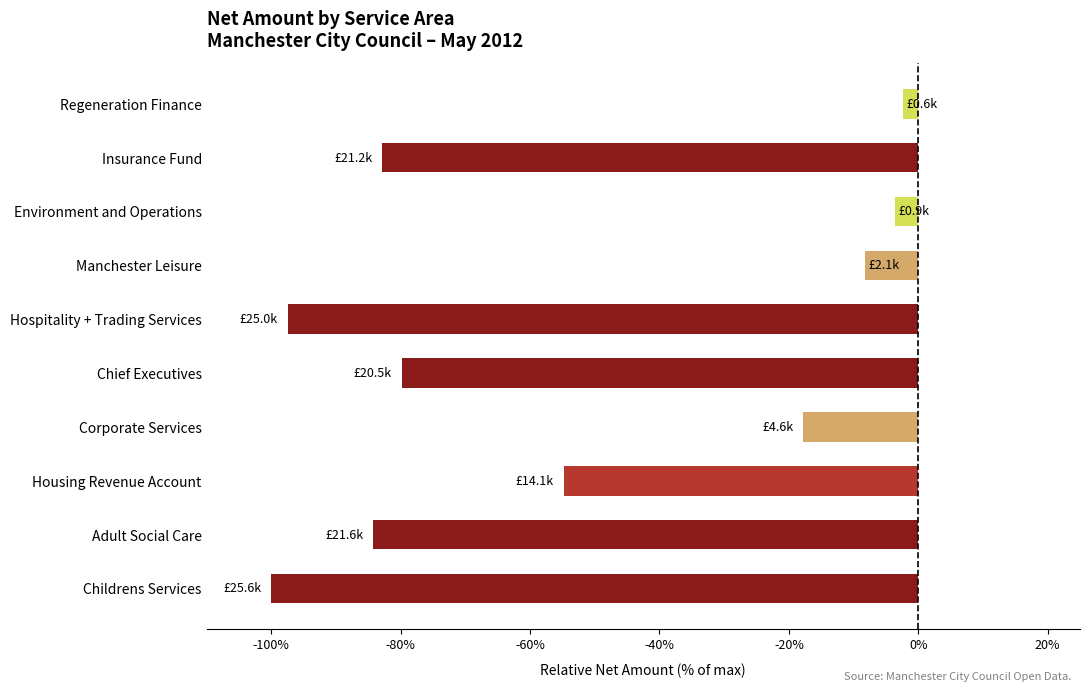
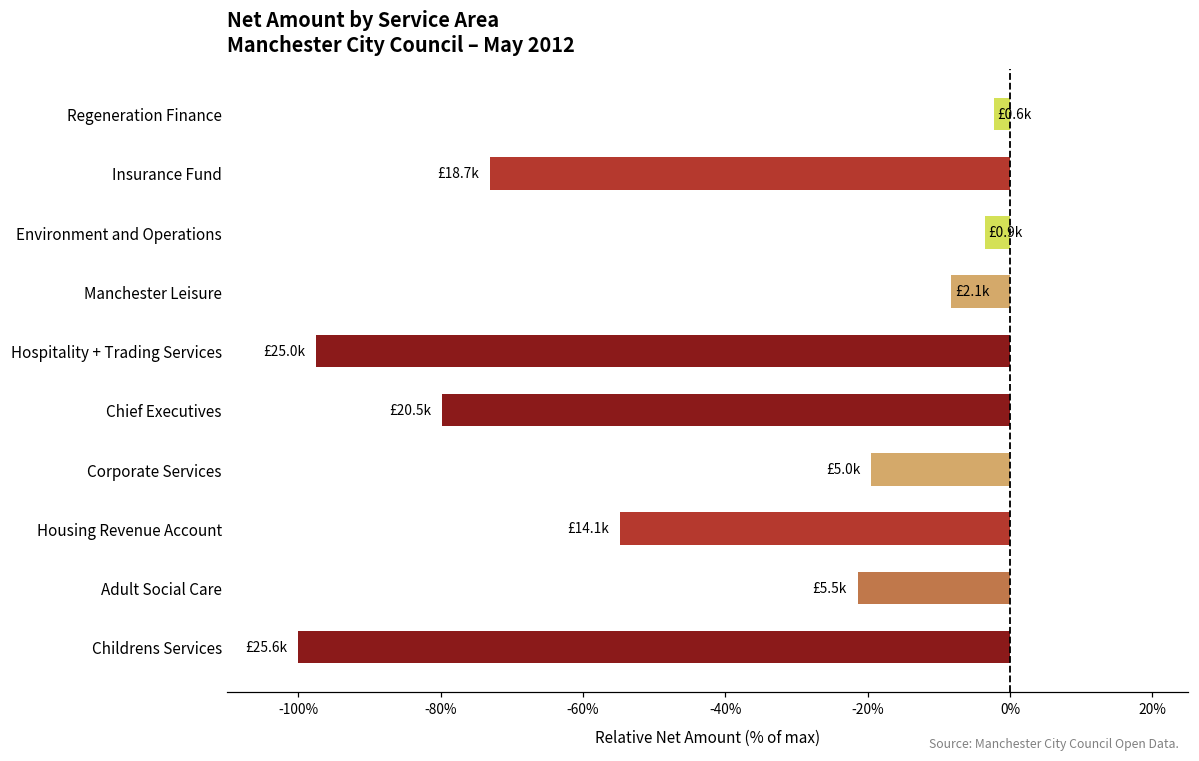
  {
-   "Insurance Fund": "£21.2k",
-   "Corporate Services": "£4.6k",
-   "Adult Social Care": "£21.6k"
+   "Insurance Fund": "£18.7k",
+   "Corporate Services": "£5.0k",
+   "Adult Social Care": "£5.5k"
  }
